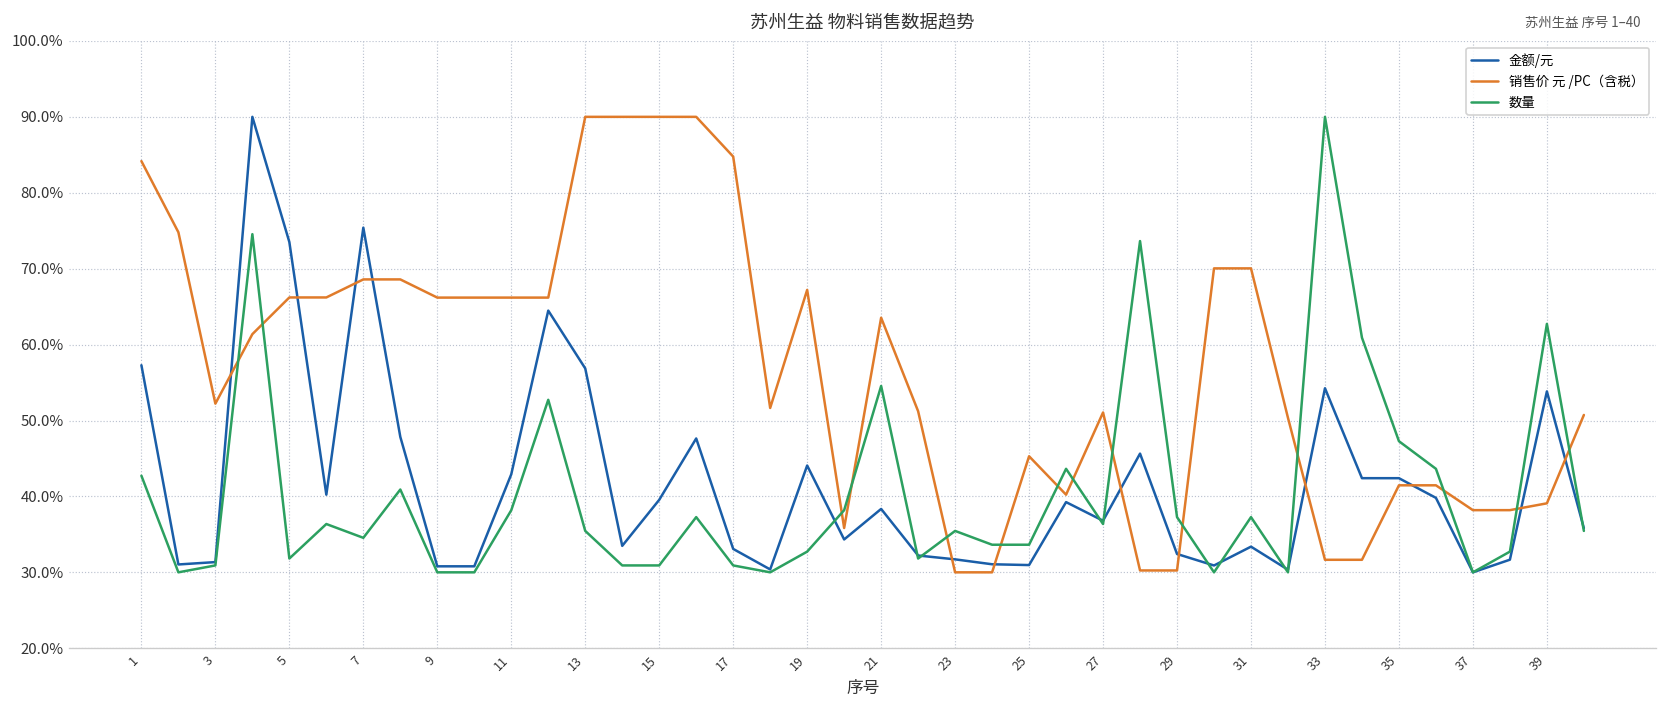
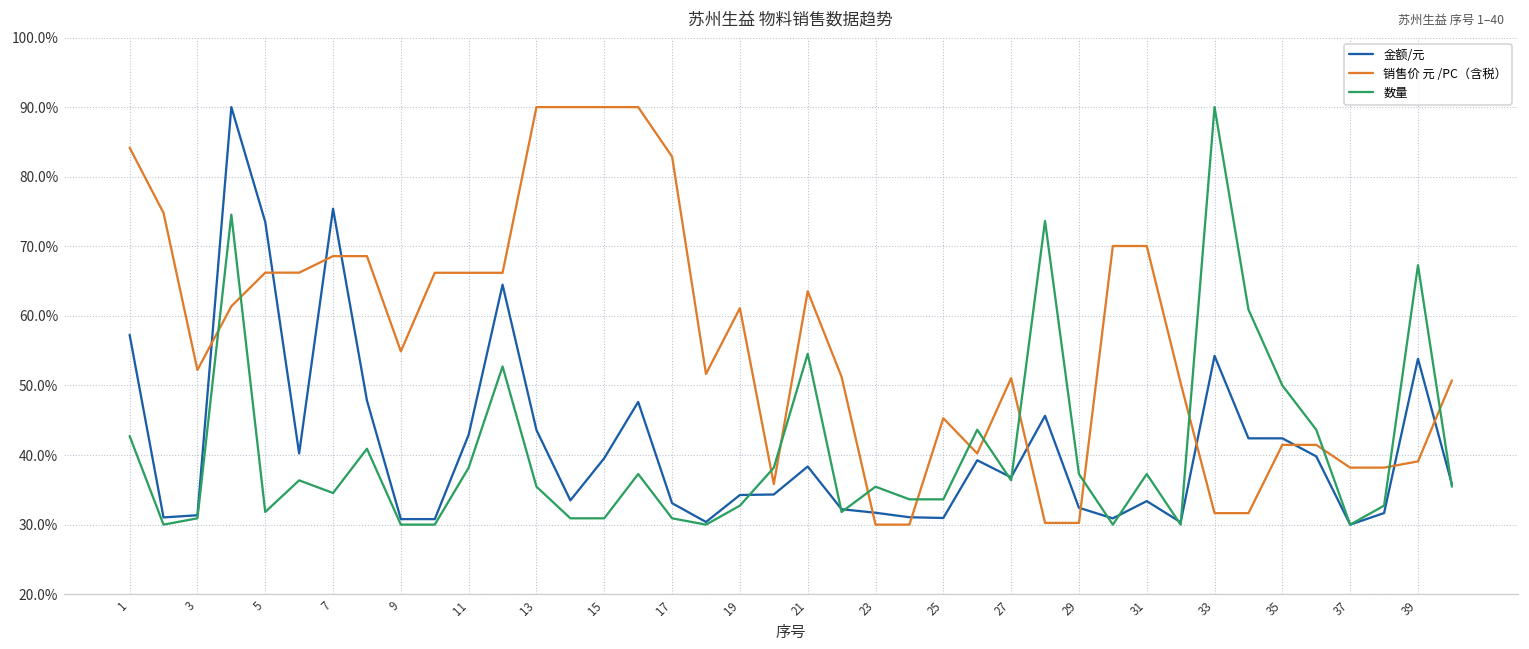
  {
    "金额/元": {
      "1": "57%",
      "3": "31%",
      "5": "74%",
      "7": "75%",
      "9": "31%",
      "11": "43%",
-     "13": "57%",
+     "13": "44%",
      "15": "40%",
      "17": "33%",
-     "19": "44%",
+     "19": "34%",
      "21": "38%",
      "23": "32%",
      "25": "31%",
      "27": "37%",
      "29": "32%",
      "31": "33%",
      "33": "54%",
      "35": "42%",
      "39": "54%"
    },
    "销售价 元 /PC（含税）": {
      "1": "84%",
      "3": "52%",
      "5": "66%",
      "7": "69%",
-     "9": "66%",
+     "9": "55%",
      "11": "66%",
      "13": "90%",
      "15": "90%",
-     "17": "85%",
-     "19": "67%",
+     "17": "83%",
+     "19": "61%",
      "21": "64%",
      "23": "30%",
      "25": "45%",
      "27": "51%",
      "29": "30%",
      "31": "70%",
      "33": "32%",
      "35": "41%",
      "37": "38%",
      "39": "39%"
    },
    "数量": {
      "1": "43%",
      "3": "31%",
      "5": "32%",
      "7": "35%",
      "9": "30%",
      "11": "38%",
      "13": "35%",
      "15": "31%",
      "17": "31%",
      "19": "33%",
      "21": "55%",
      "23": "35%",
      "25": "34%",
      "27": "36%",
      "29": "37%",
      "31": "37%",
      "33": "90%",
-     "35": "47%",
-     "39": "63%"
+     "35": "50%",
+     "39": "67%"
    }
  }
